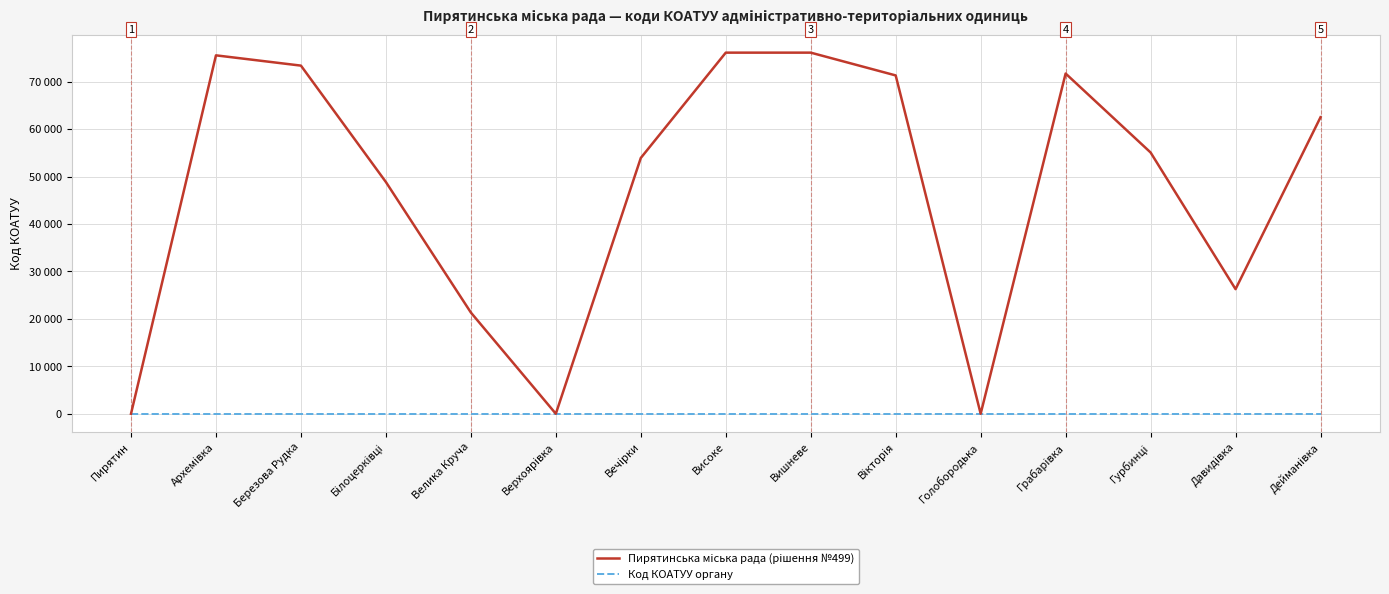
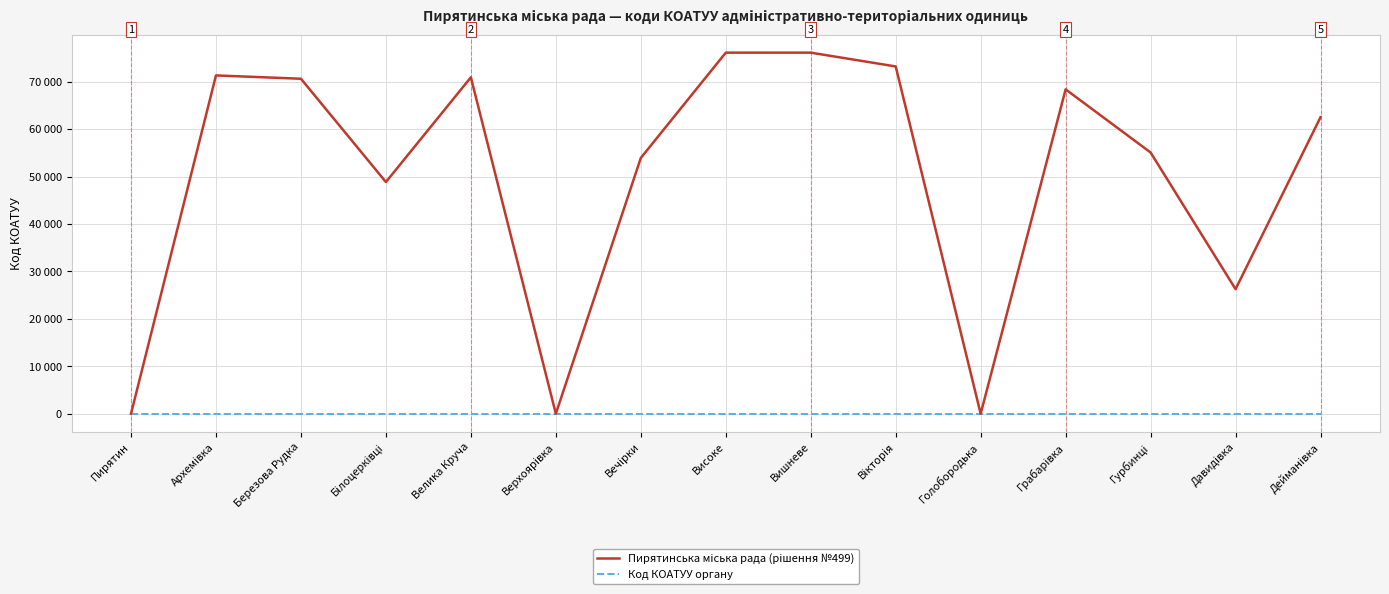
  {
    "Пирятинська міська рада (рішення №499)": {
-     "Архемівка": 76000,
-     "Березова Рудка": 73000,
+     "Архемівка": 71000,
+     "Березова Рудка": 71000,
      "Білоцерківці": 49000,
-     "Велика Круча": 21000,
+     "Велика Круча": 71000,
      "Вечірки": 54000,
      "Високе": 76000,
-     "Вікторія": 71000,
-     "Грабарівка": 72000,
+     "Вікторія": 73000,
+     "Грабарівка": 68000,
      "Гурбинці": 55000,
      "Давидівка": 26000,
      "Дейманівка": 62000
    },
    "Код КОАТУУ органу": {
      "Архемівка": 0,
      "Березова Рудка": 0,
      "Білоцерківці": 0,
      "Велика Круча": 0,
      "Вечірки": 0,
      "Високе": 0,
      "Вишневе": 0,
      "Вікторія": 0,
      "Грабарівка": 0,
      "Гурбинці": 0,
      "Давидівка": 0,
      "Дейманівка": 0
    }
  }
